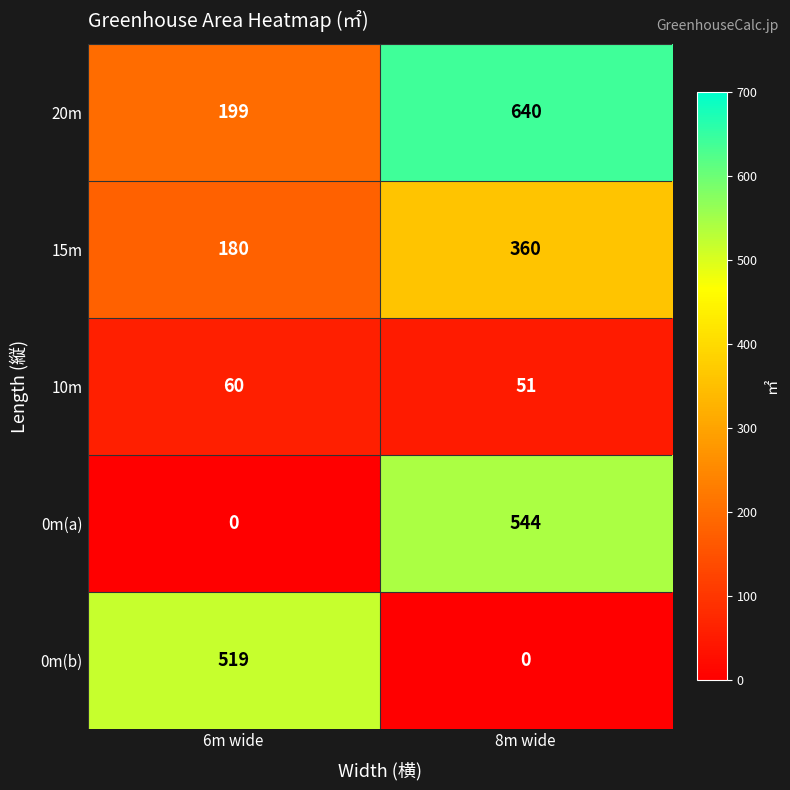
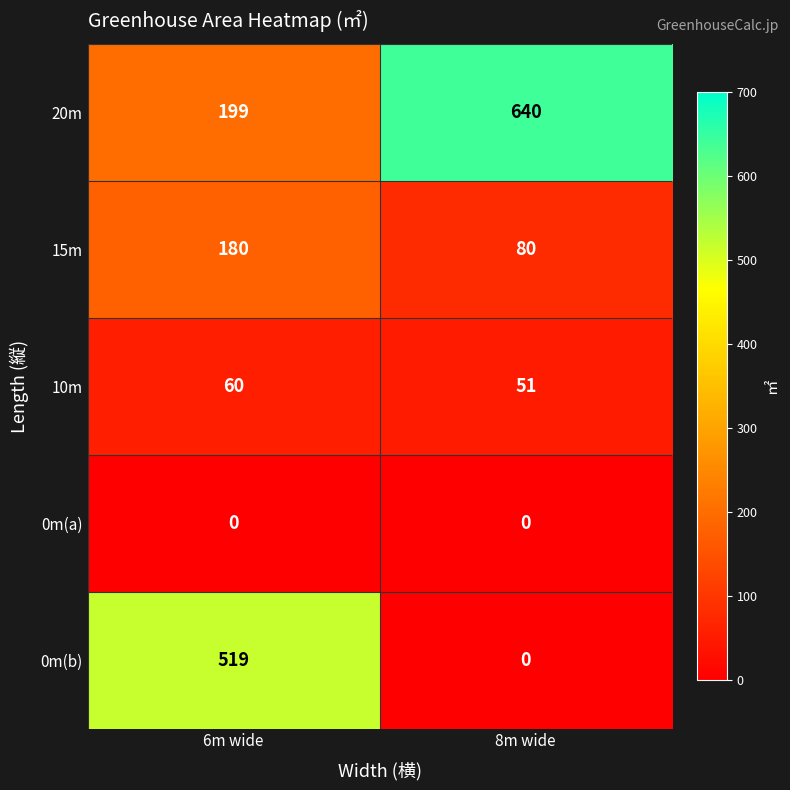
  {
    "20m": {
      "6m wide": 199,
      "8m wide": 640
    },
    "15m": {
      "6m wide": 180,
-     "8m wide": 360
+     "8m wide": 80
    },
    "10m": {
      "6m wide": 60,
      "8m wide": 51
    },
    "0m(a)": {
      "6m wide": 0,
-     "8m wide": 544
+     "8m wide": 0
    },
    "0m(b)": {
      "6m wide": 519,
      "8m wide": 0
    }
  }
